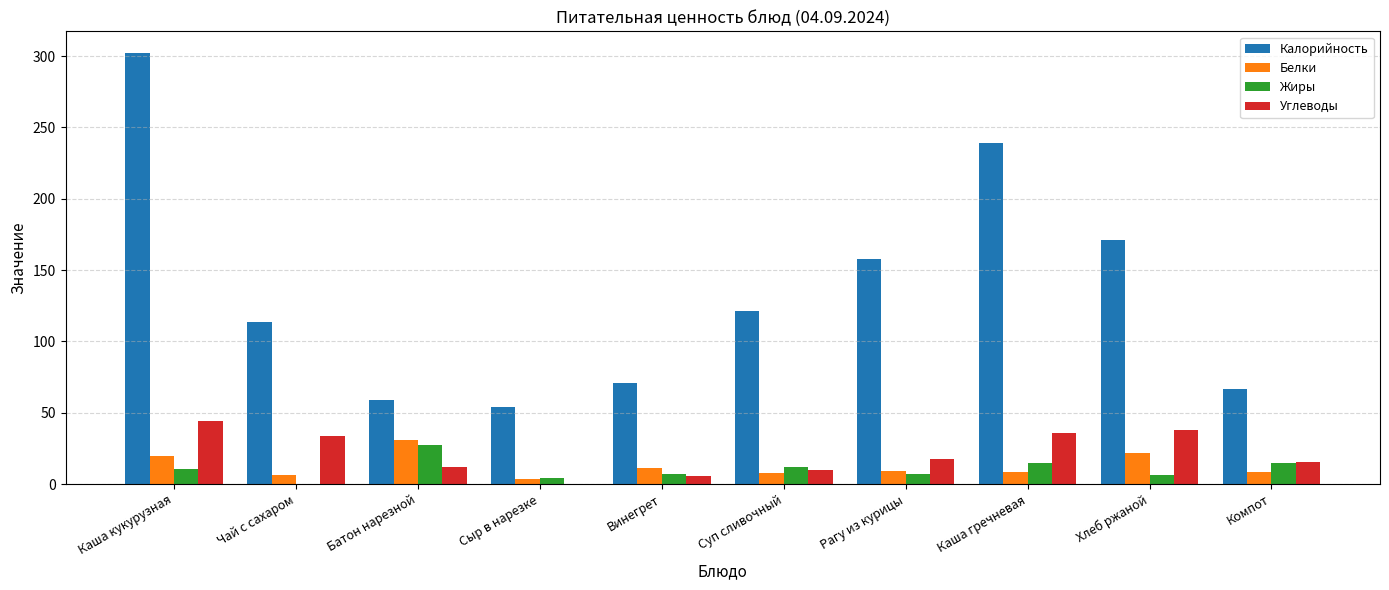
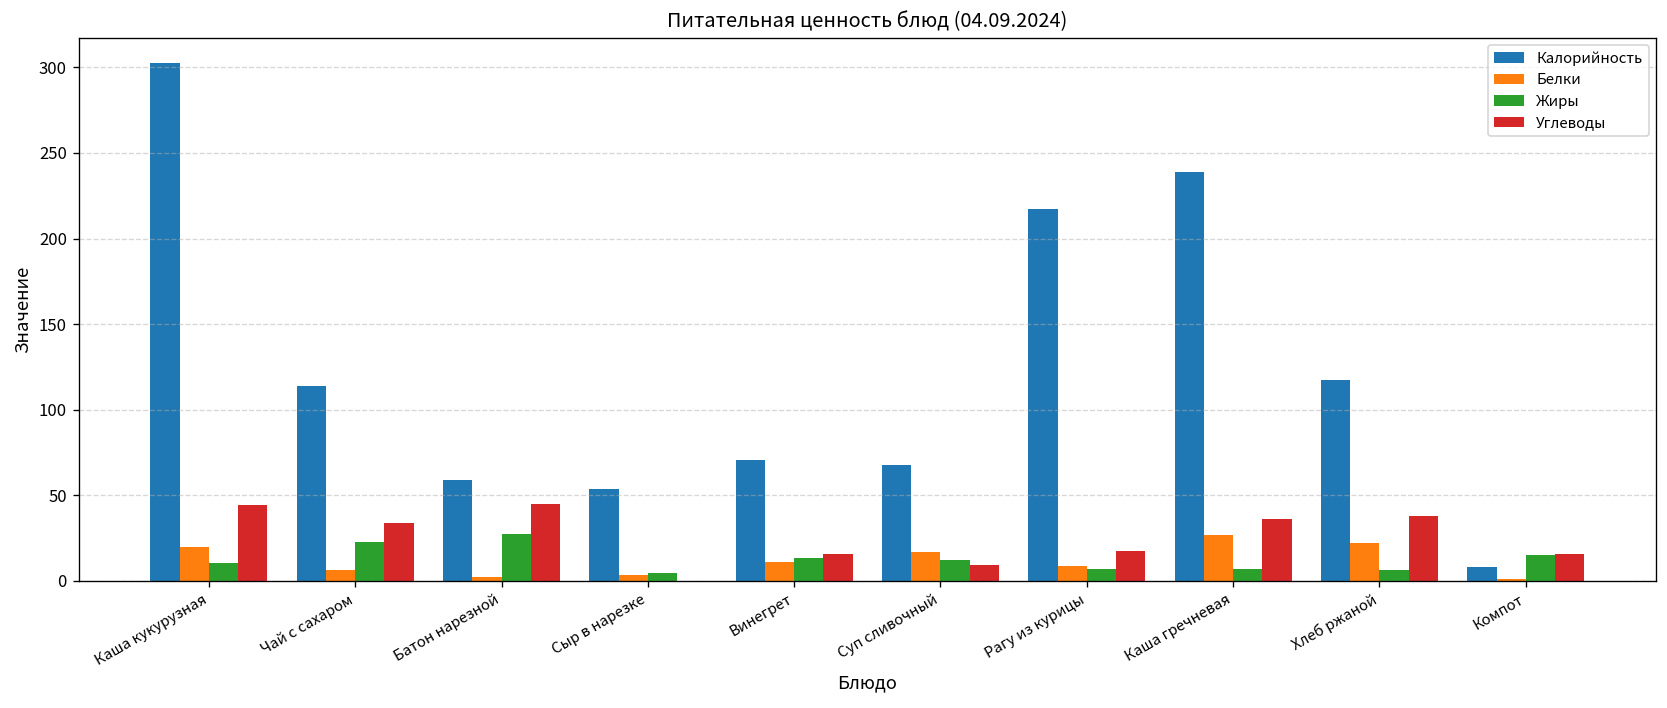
  {
    "Калорийность": {
      "Каша кукурузная": 302,
      "Чай с сахаром": 114,
      "Батон нарезной": 59,
      "Сыр в нарезке": 54,
      "Винегрет": 71,
-     "Суп сливочный": 121,
-     "Рагу из курицы": 158,
+     "Суп сливочный": 68,
+     "Рагу из курицы": 217,
      "Каша гречневая": 239,
-     "Хлеб ржаной": 171,
-     "Компот": 67
+     "Хлеб ржаной": 117,
+     "Компот": 8
    },
    "Белки": {
      "Каша кукурузная": 20,
      "Чай с сахаром": 6,
-     "Батон нарезной": 31,
+     "Батон нарезной": 2,
      "Сыр в нарезке": 4,
      "Винегрет": 11,
-     "Суп сливочный": 7,
+     "Суп сливочный": 17,
      "Рагу из курицы": 9,
-     "Каша гречневая": 8,
+     "Каша гречневая": 27,
      "Хлеб ржаной": 22,
-     "Компот": 8
+     "Компот": 1
    },
    "Жиры": {
      "Каша кукурузная": 11,
-     "Чай с сахаром": 0,
+     "Чай с сахаром": 23,
      "Батон нарезной": 27,
      "Сыр в нарезке": 4,
-     "Винегрет": 7,
+     "Винегрет": 13,
      "Суп сливочный": 12,
      "Рагу из курицы": 7,
-     "Каша гречневая": 14,
+     "Каша гречневая": 7,
      "Хлеб ржаной": 6,
      "Компот": 15
    },
    "Углеводы": {
      "Каша кукурузная": 44,
      "Чай с сахаром": 34,
-     "Батон нарезной": 12,
+     "Батон нарезной": 45,
      "Сыр в нарезке": 0,
-     "Винегрет": 5,
+     "Винегрет": 16,
      "Суп сливочный": 10,
      "Рагу из курицы": 18,
      "Каша гречневая": 36,
      "Хлеб ржаной": 38,
      "Компот": 16
    }
  }
